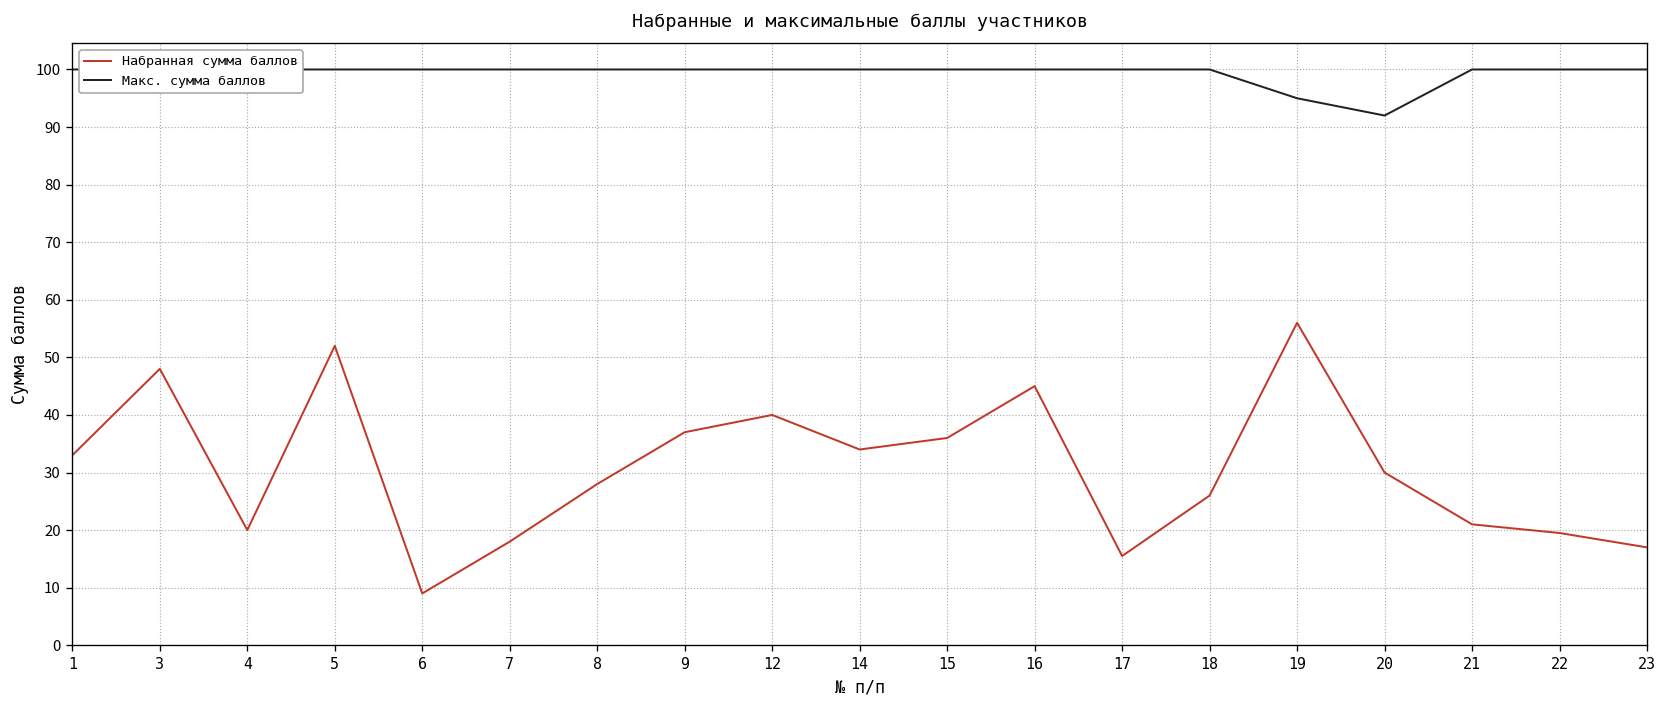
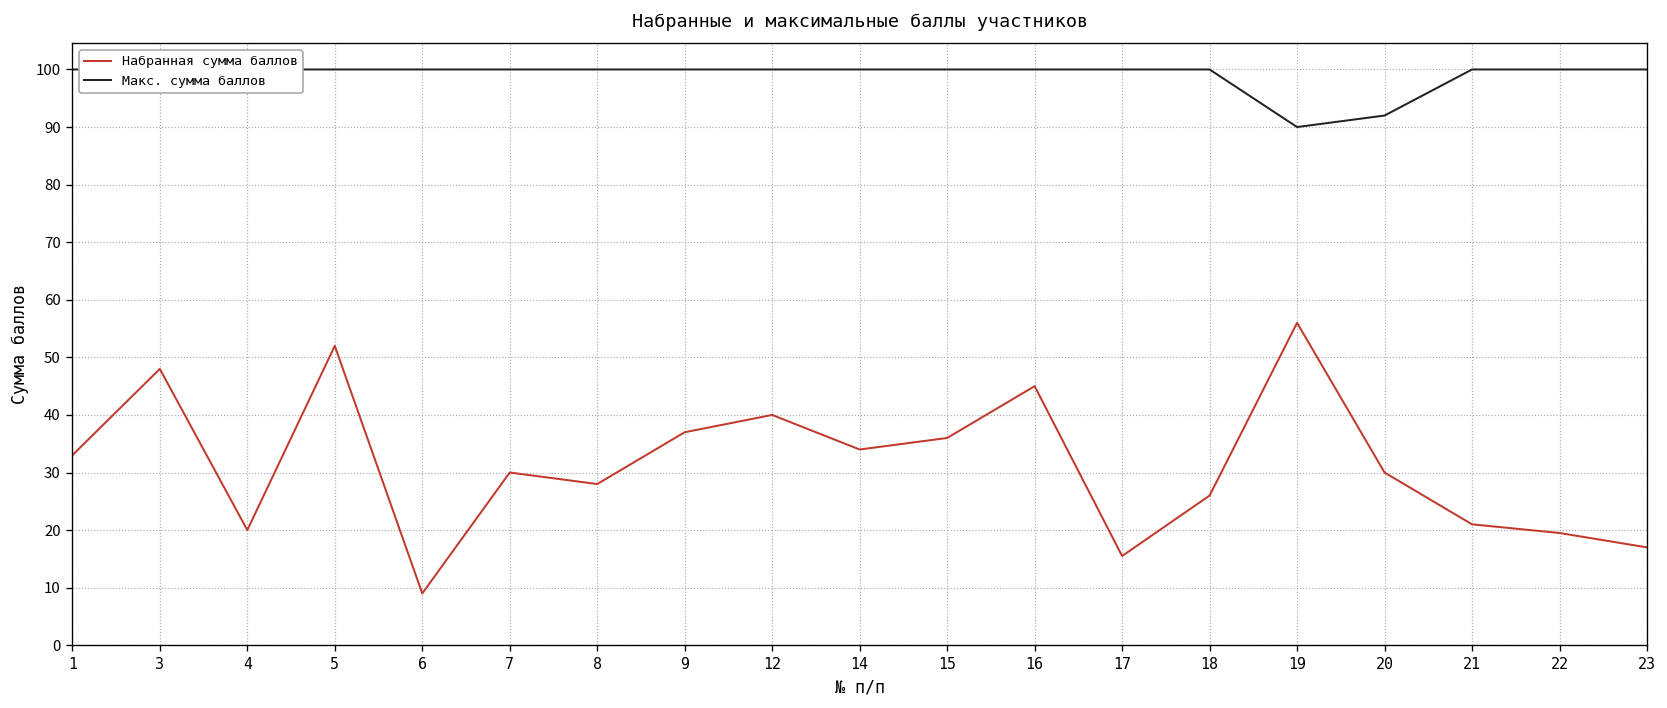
  {
    "Набранная сумма баллов": {
      "1": 33,
      "3": 48,
      "4": 20,
      "5": 52,
      "6": 9,
-     "7": 18,
+     "7": 30,
      "8": 28,
      "9": 37,
      "12": 40,
      "14": 34,
      "15": 36,
      "16": 45,
      "17": 16,
      "18": 26,
      "19": 56,
      "20": 30,
      "21": 21,
      "22": 20,
      "23": 17
    },
    "Макс. сумма баллов": {
      "1": 100,
      "5": 100,
      "6": 100,
      "7": 100,
      "8": 100,
      "9": 100,
      "12": 100,
      "14": 100,
      "15": 100,
      "16": 100,
      "17": 100,
      "18": 100,
-     "19": 95,
+     "19": 90,
      "20": 92,
      "21": 100,
      "22": 100,
      "23": 100
    }
  }
